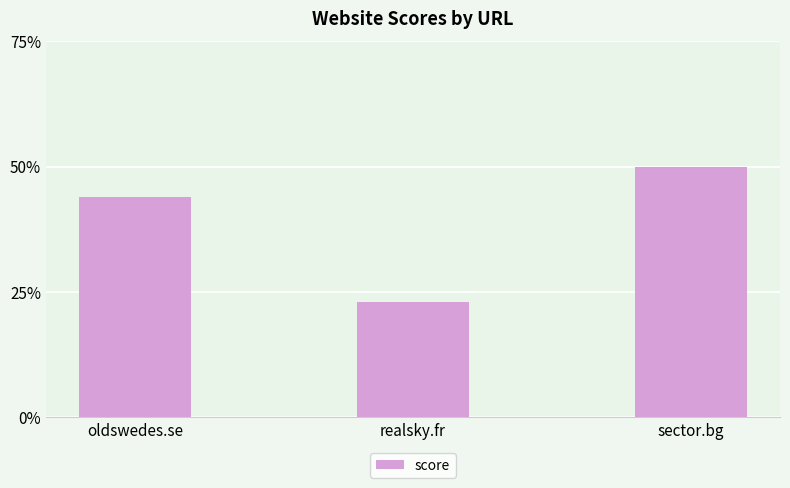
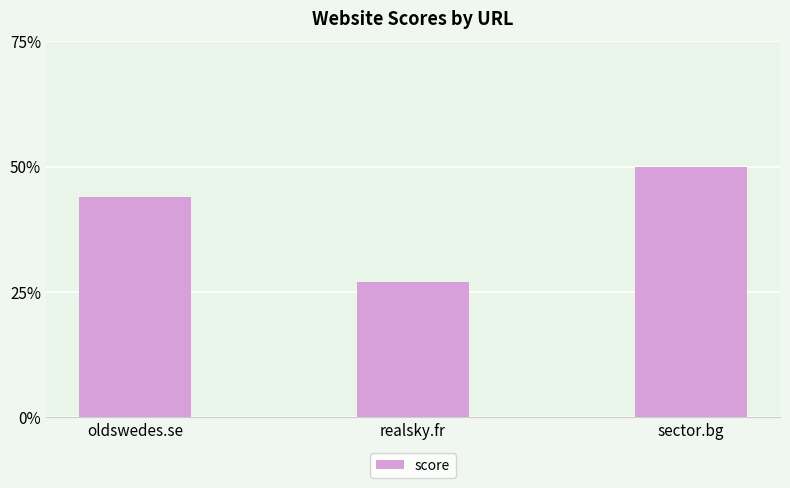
  {
    "oldswedes.se": "44%",
-   "realsky.fr": "23%",
+   "realsky.fr": "27%",
    "sector.bg": "50%"
  }
